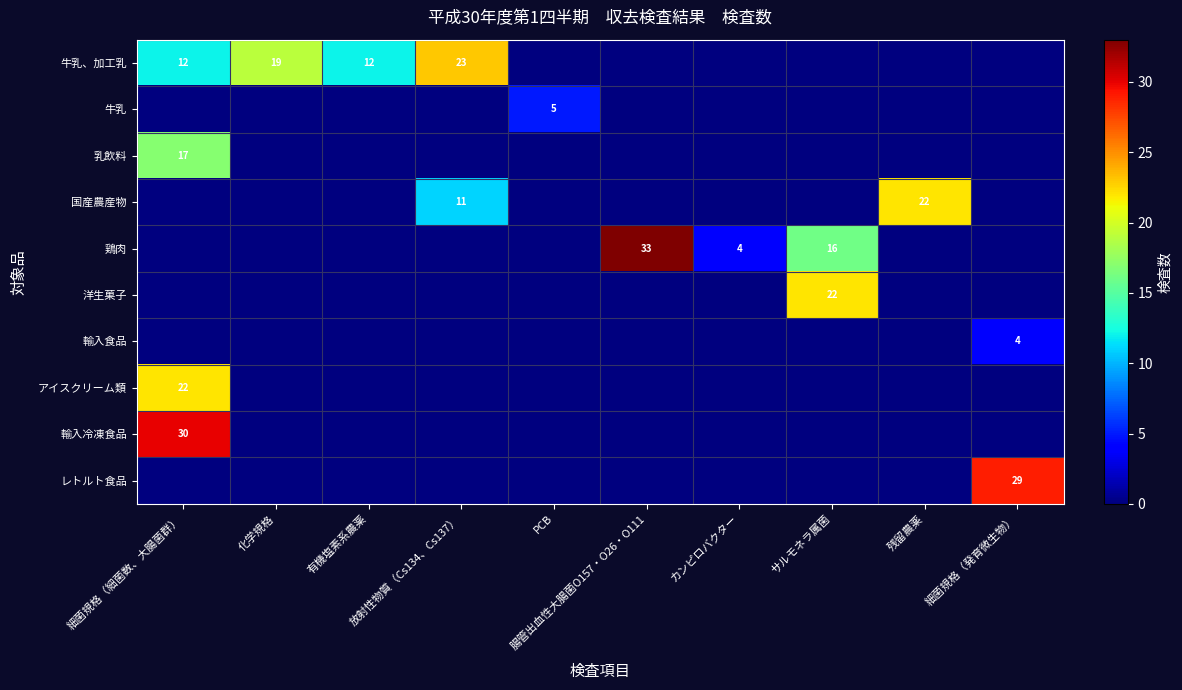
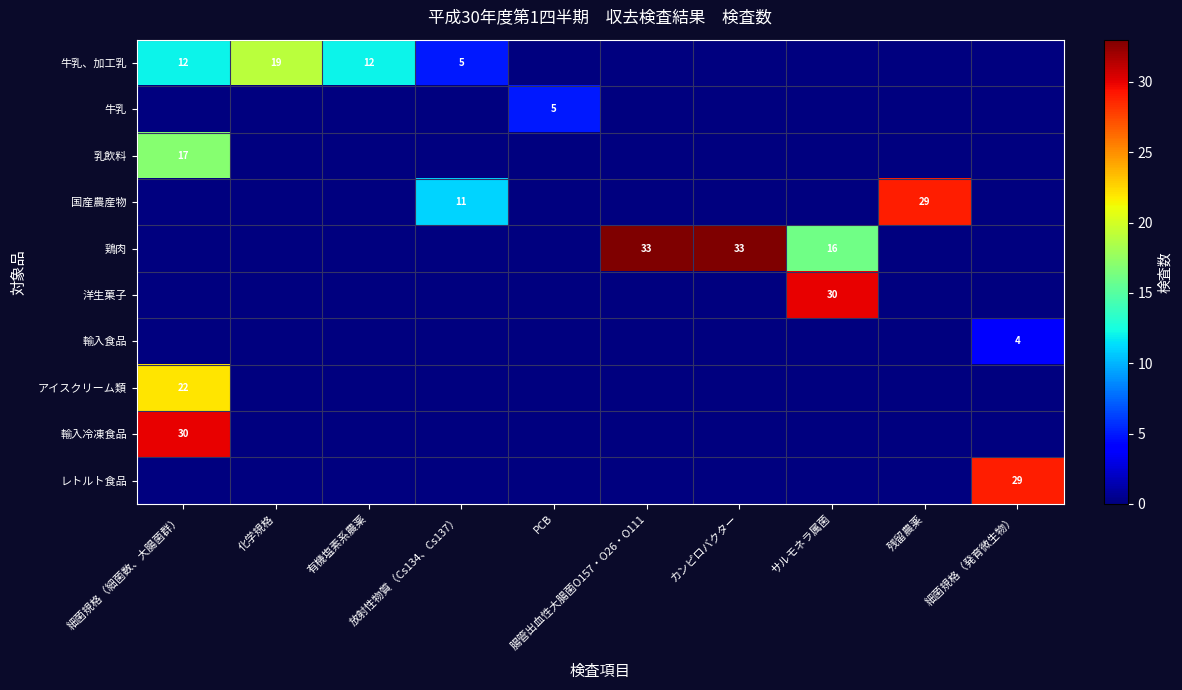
  {
    "牛乳、加工乳": {
      "細菌規格（細菌数、大腸菌群）": 12,
      "化学規格": 19,
      "有機塩素系農薬": 12,
-     "放射性物質（Cs134、Cs137）": 23
+     "放射性物質（Cs134、Cs137）": 5
    },
    "牛乳": {
      "PCB": 5
    },
    "乳飲料": {
      "細菌規格（細菌数、大腸菌群）": 17
    },
    "国産農産物": {
      "放射性物質（Cs134、Cs137）": 11,
-     "残留農薬": 22
+     "残留農薬": 29
    },
    "鶏肉": {
      "腸管出血性大腸菌O157・O26・O111": 33,
-     "カンピロバクター": 4,
+     "カンピロバクター": 33,
      "サルモネラ属菌": 16
    },
    "洋生菓子": {
-     "サルモネラ属菌": 22
+     "サルモネラ属菌": 30
    },
    "輸入食品": {
      "細菌規格（発育微生物）": 4
    },
    "アイスクリーム類": {
      "細菌規格（細菌数、大腸菌群）": 22
    },
    "輸入冷凍食品": {
      "細菌規格（細菌数、大腸菌群）": 30
    },
    "レトルト食品": {
      "細菌規格（発育微生物）": 29
    }
  }
